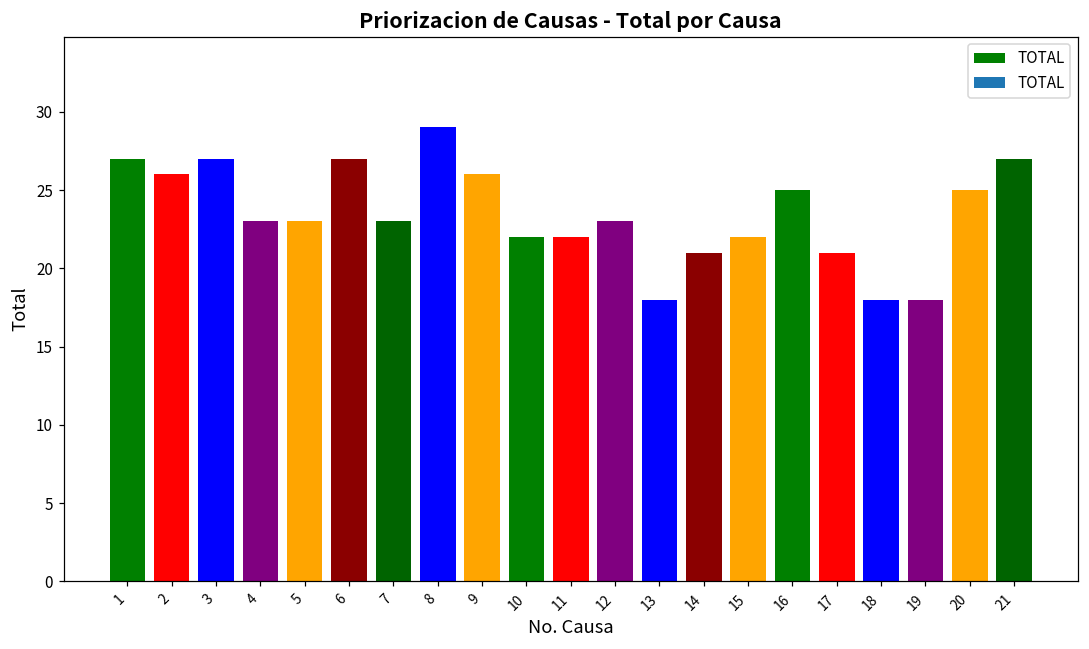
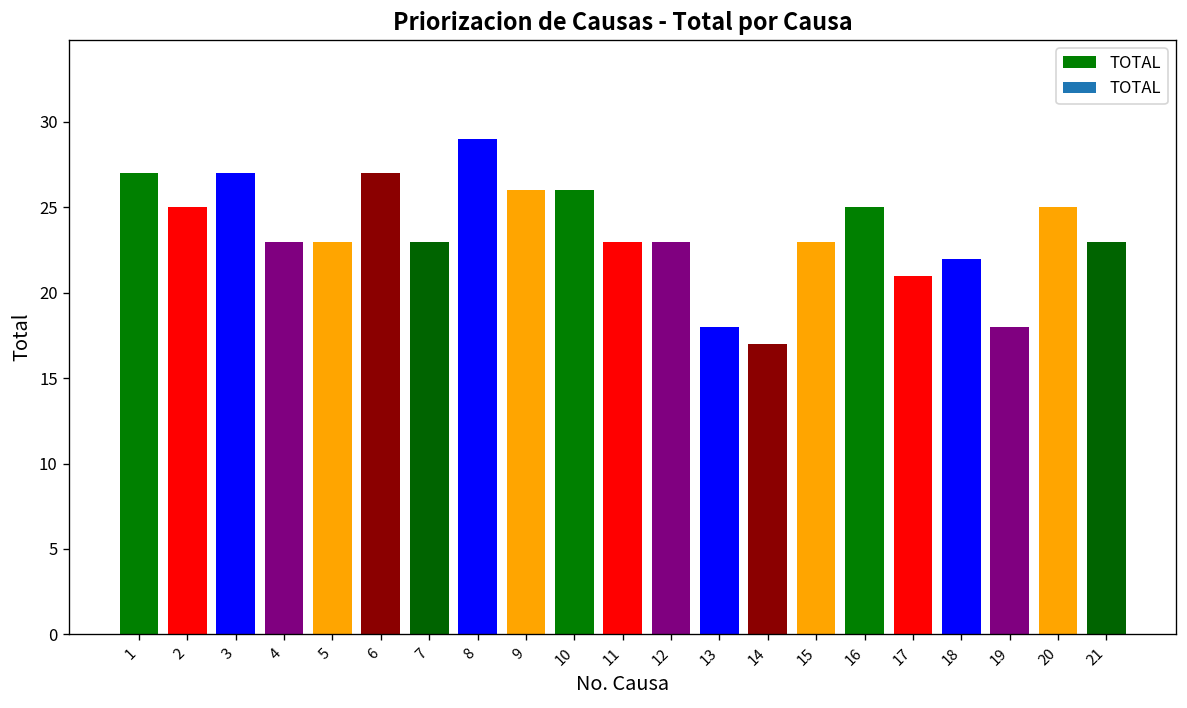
  {
    "1": 27,
-   "2": 26,
+   "2": 25,
    "3": 27,
    "4": 23,
    "5": 23,
    "6": 27,
    "7": 23,
    "8": 29,
    "9": 26,
-   "10": 22,
-   "11": 22,
+   "10": 26,
+   "11": 23,
    "12": 23,
    "13": 18,
-   "14": 21,
-   "15": 22,
+   "14": 17,
+   "15": 23,
    "16": 25,
    "17": 21,
-   "18": 18,
+   "18": 22,
    "19": 18,
    "20": 25,
-   "21": 27
+   "21": 23
  }
